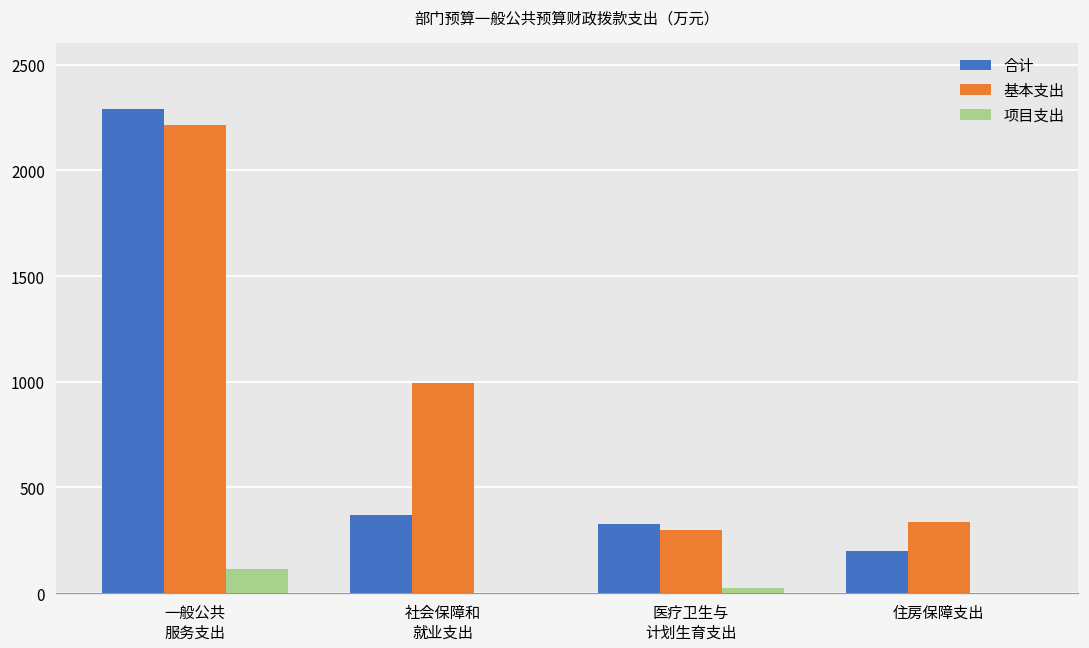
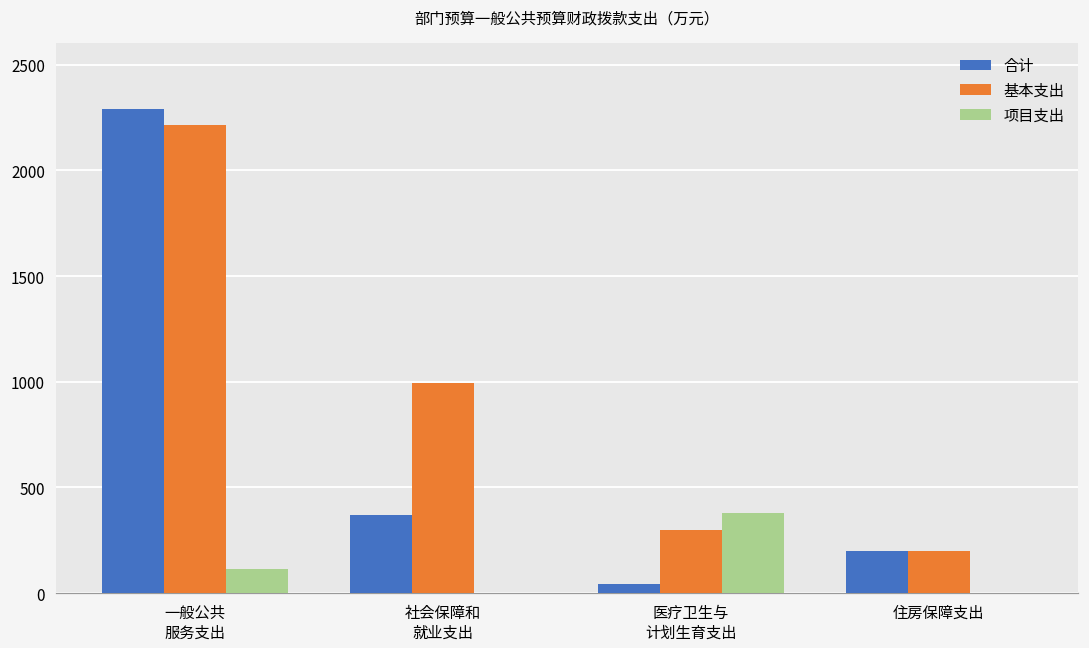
  {
    "合计": {
      "一般公共 服务支出": 2290,
      "社会保障和 就业支出": 370,
-     "医疗卫生与 计划生育支出": 320,
+     "医疗卫生与 计划生育支出": 40,
      "住房保障支出": 200
    },
    "基本支出": {
      "一般公共 服务支出": 2220,
      "社会保障和 就业支出": 990,
      "医疗卫生与 计划生育支出": 300,
-     "住房保障支出": 340
+     "住房保障支出": 200
    },
    "项目支出": {
      "一般公共 服务支出": 120,
      "社会保障和 就业支出": 0,
-     "医疗卫生与 计划生育支出": 30,
+     "医疗卫生与 计划生育支出": 380,
      "住房保障支出": 0
    }
  }
